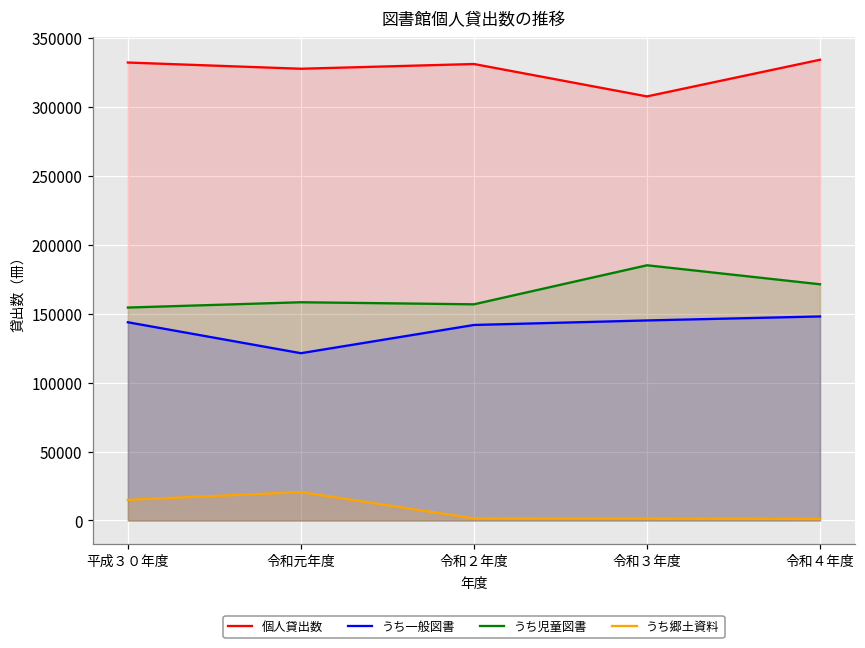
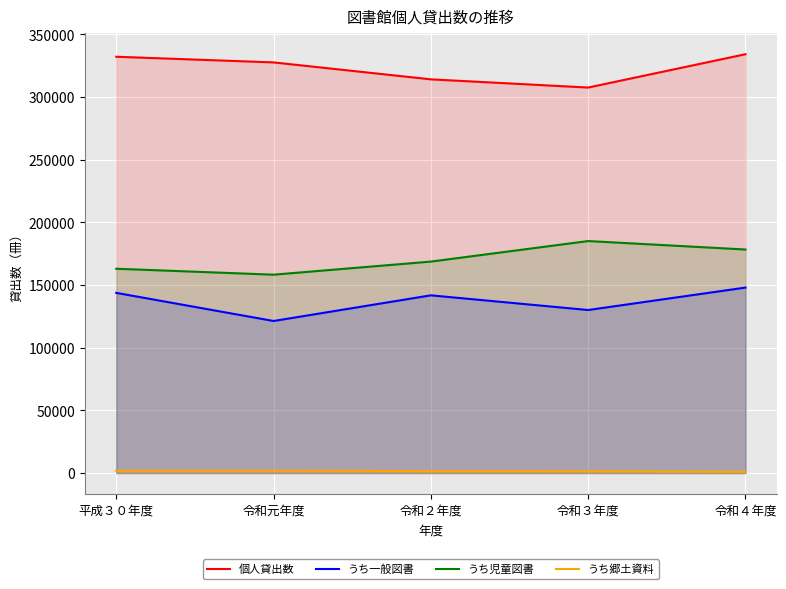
  {
    "個人貸出数": {
      "平成３０年度": 332000,
      "令和元年度": 328000,
-     "令和２年度": 331000,
+     "令和２年度": 314000,
      "令和３年度": 308000,
      "令和４年度": 334000
    },
    "うち一般図書": {
      "平成３０年度": 144000,
      "令和元年度": 121000,
      "令和２年度": 142000,
-     "令和３年度": 145000,
+     "令和３年度": 130000,
      "令和４年度": 148000
    },
    "うち児童図書": {
-     "平成３０年度": 154000,
+     "平成３０年度": 163000,
      "令和元年度": 158000,
-     "令和２年度": 157000,
+     "令和２年度": 169000,
      "令和３年度": 185000,
-     "令和４年度": 171000
+     "令和４年度": 178000
    },
    "うち郷土資料": {
-     "平成３０年度": 15000,
-     "令和元年度": 21000,
+     "平成３０年度": 2000,
+     "令和元年度": 2000,
      "令和２年度": 2000,
      "令和３年度": 1000,
      "令和４年度": 1000
    }
  }
